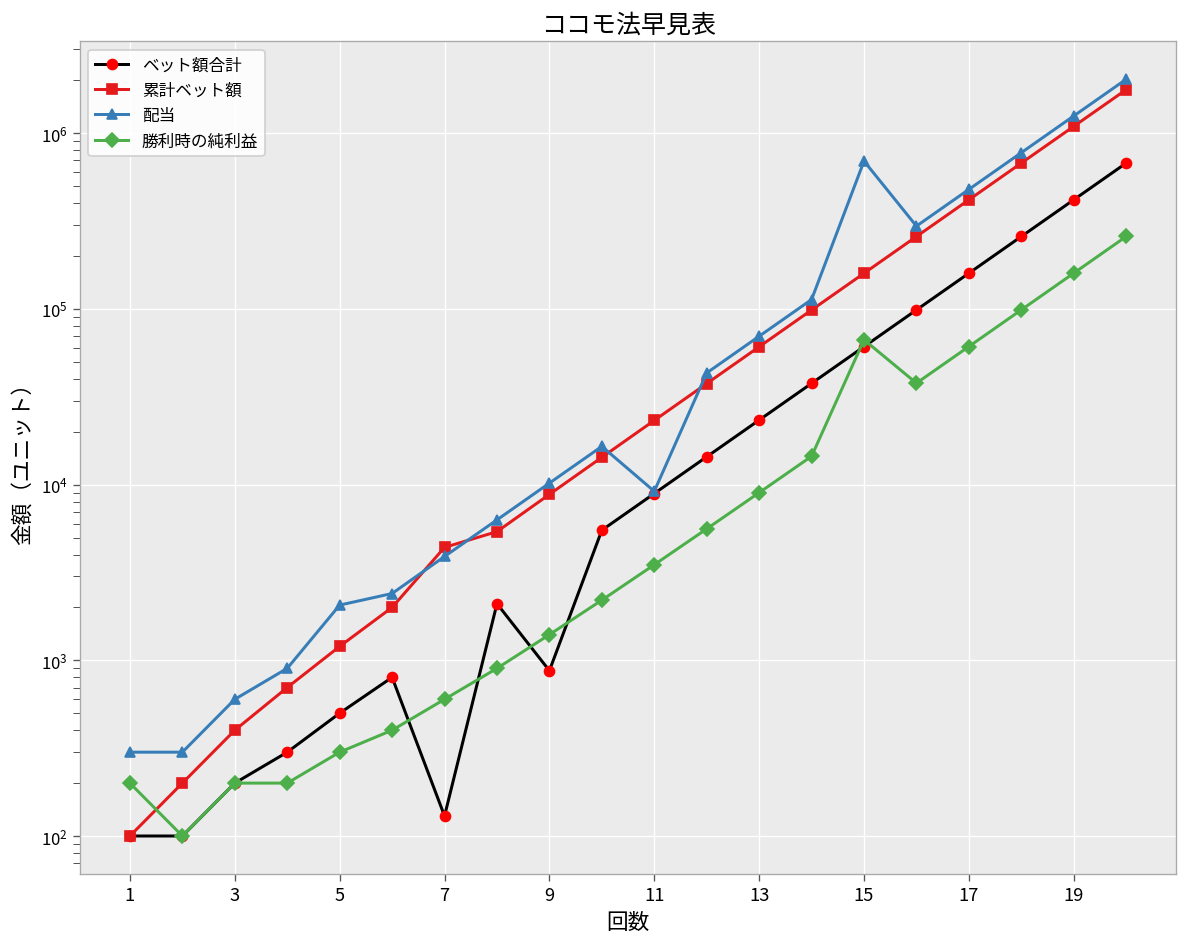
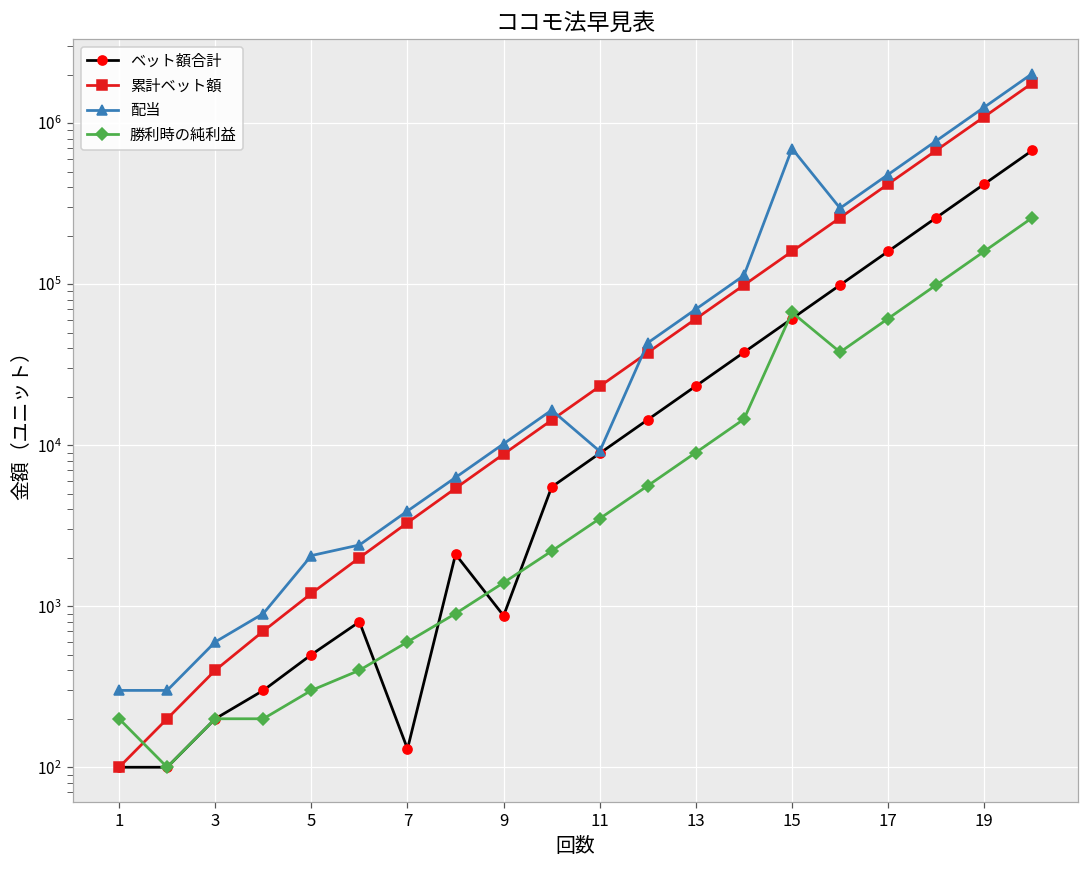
  {
    "ベット額合計": {
      "5": 500,
      "7": 130,
      "9": 900,
      "13": 23000,
      "15": 61000,
      "17": 160000,
      "19": 420000
    },
    "累計ベット額": {
      "3": 400,
      "5": 1200,
-     "7": 4400,
+     "7": 3300,
      "9": 9000,
      "11": 23000,
      "13": 61000,
      "15": 160000,
      "17": 420000,
      "19": 1100000
    },
    "配当": {
      "1": 300,
      "3": 600,
      "5": 2100,
      "7": 3900,
      "9": 10000,
      "13": 70000,
      "15": 700000,
      "17": 480000,
      "19": 1300000
    },
    "勝利時の純利益": {
      "1": 200,
      "5": 300,
      "7": 600,
      "9": 1400,
      "11": 3500,
      "13": 9000,
      "15": 70000,
      "17": 61000,
      "19": 160000
    }
  }
